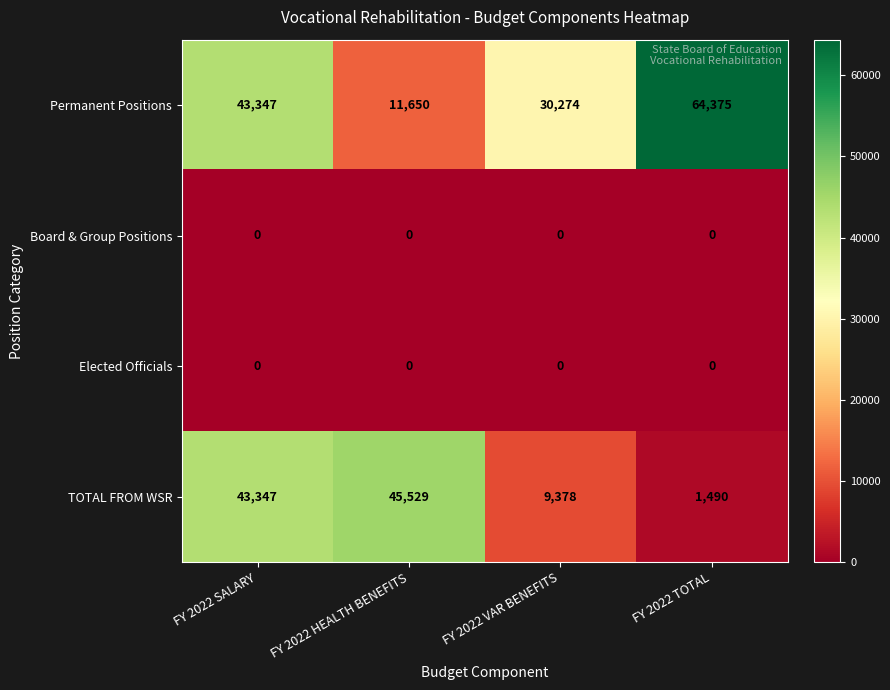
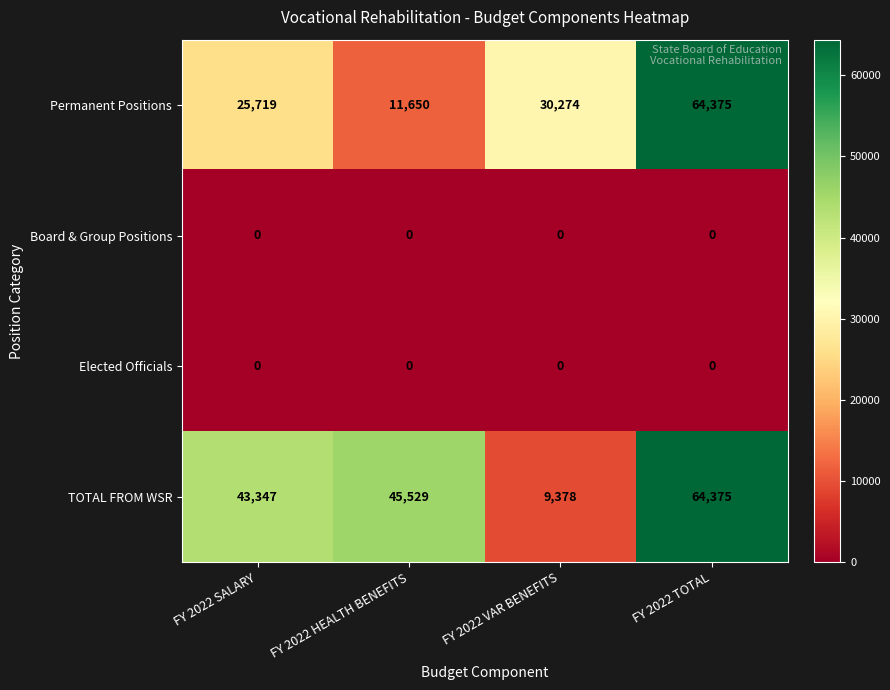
  {
    "Permanent Positions": {
-     "FY 2022 SALARY": "43,347",
+     "FY 2022 SALARY": "25,719",
      "FY 2022 HEALTH BENEFITS": "11,650",
      "FY 2022 VAR BENEFITS": "30,274"
    },
    "Board & Group Positions": {
      "FY 2022 SALARY": "0",
      "FY 2022 HEALTH BENEFITS": "0",
      "FY 2022 VAR BENEFITS": "0",
      "FY 2022 TOTAL": "0"
    },
    "Elected Officials": {
      "FY 2022 SALARY": "0",
      "FY 2022 HEALTH BENEFITS": "0",
      "FY 2022 VAR BENEFITS": "0",
      "FY 2022 TOTAL": "0"
    },
    "TOTAL FROM WSR": {
      "FY 2022 SALARY": "43,347",
      "FY 2022 HEALTH BENEFITS": "45,529",
      "FY 2022 VAR BENEFITS": "9,378",
-     "FY 2022 TOTAL": "1,490"
+     "FY 2022 TOTAL": "64,375"
    }
  }
